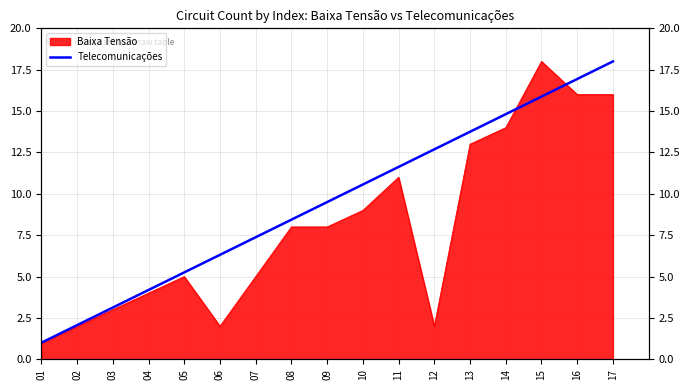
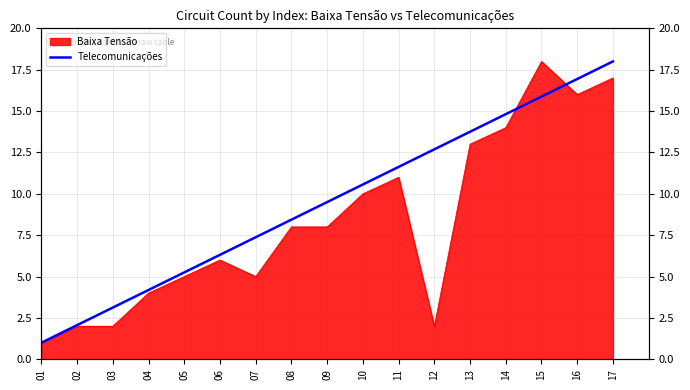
  {
    "Baixa Tensão": {
-     "03": 3,
+     "03": 2,
      "04": 4,
      "05": 5,
-     "06": 2,
+     "06": 6,
      "07": 5,
      "08": 8,
      "09": 8,
-     "10": 9,
+     "10": 10,
      "11": 11,
      "12": 2,
      "13": 13,
      "14": 14,
      "15": 18,
      "16": 16,
-     "17": 16
+     "17": 17
    },
    "Telecomunicações": {
      "17": 18
    }
  }
